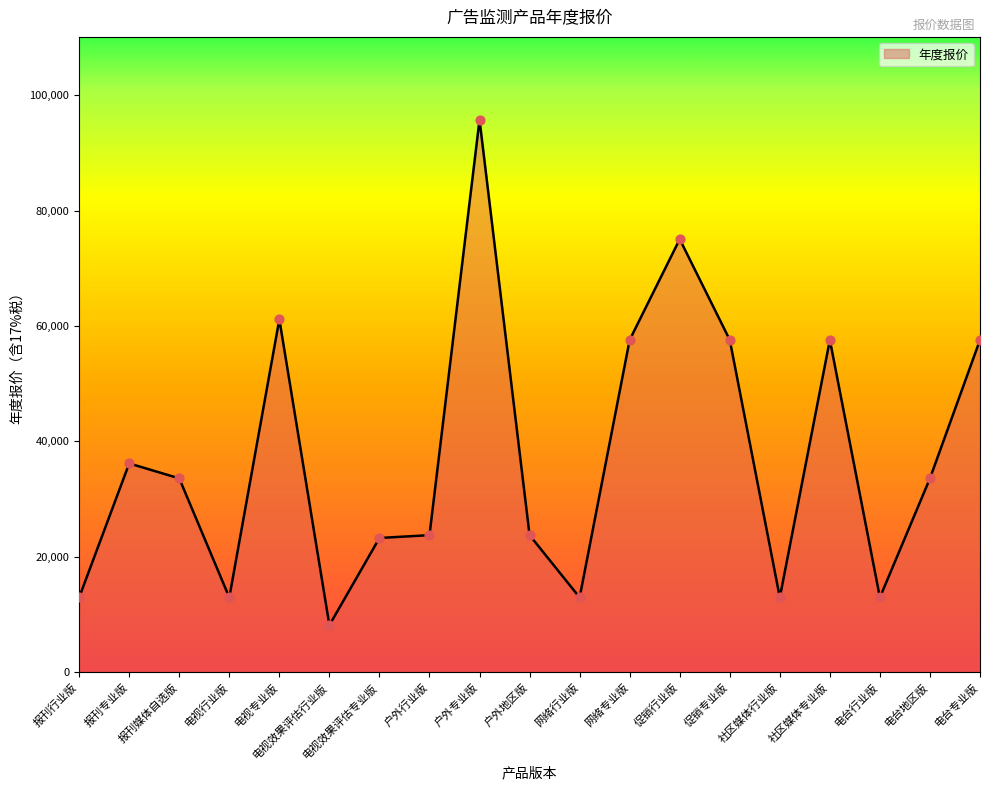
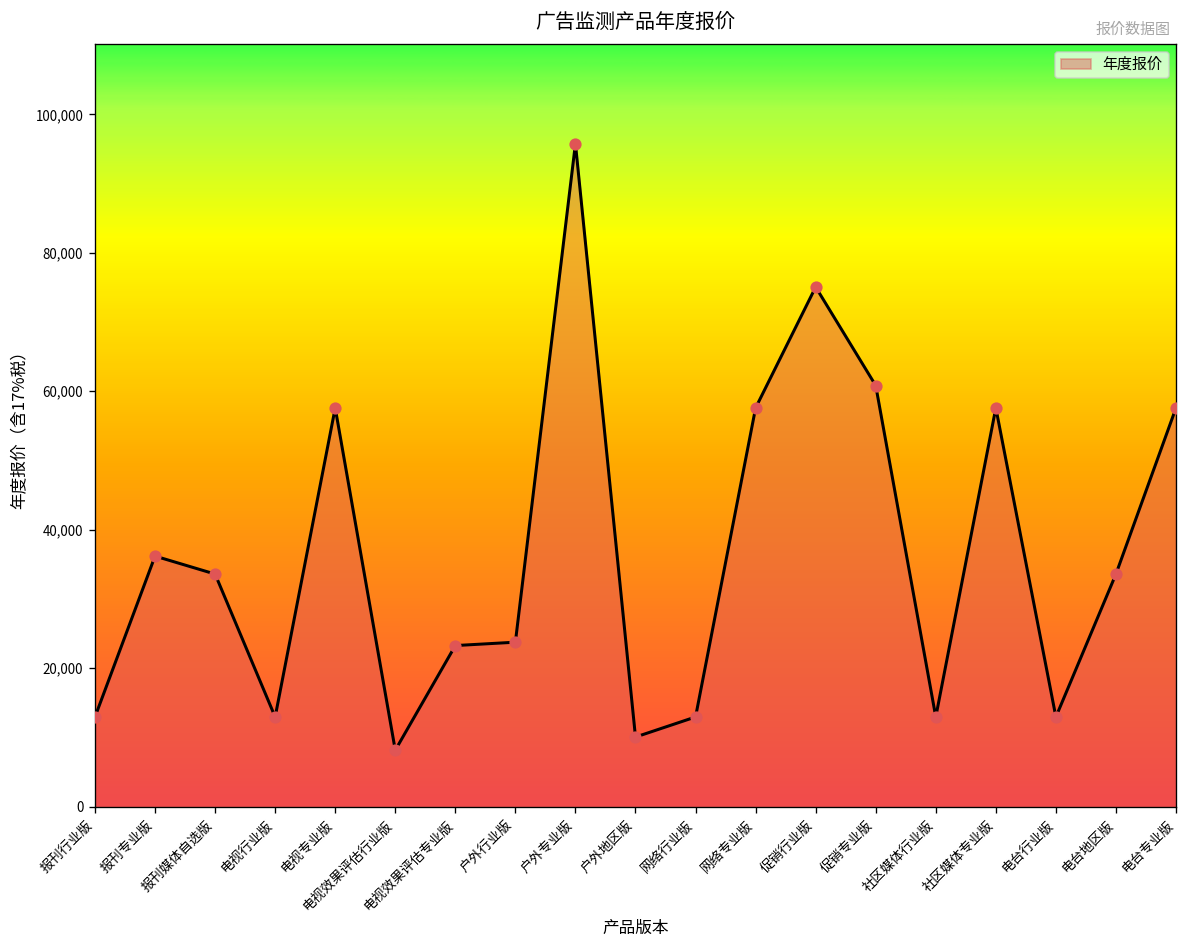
  {
    "报刊行业版": "13,000",
    "报刊专业版": "36,000",
    "报刊媒体自选版": "34,000",
    "电视行业版": "13,000",
-   "电视专业版": "61,000",
+   "电视专业版": "58,000",
    "电视效果评估行业版": "8,000",
    "电视效果评估专业版": "23,000",
    "户外行业版": "24,000",
    "户外专业版": "96,000",
-   "户外地区版": "24,000",
+   "户外地区版": "10,000",
    "网络行业版": "13,000",
    "网络专业版": "58,000",
    "促销行业版": "75,000",
-   "促销专业版": "58,000",
+   "促销专业版": "61,000",
    "社区媒体行业版": "13,000",
    "社区媒体专业版": "58,000",
    "电台行业版": "13,000",
    "电台地区版": "34,000",
    "电台专业版": "58,000"
  }
